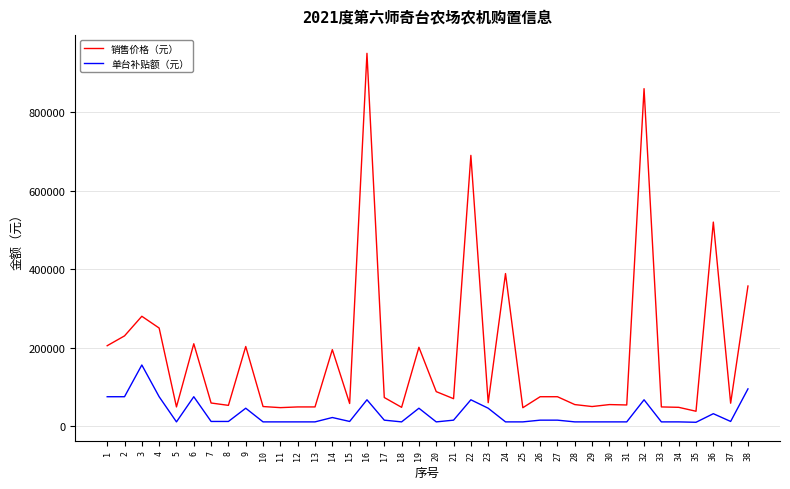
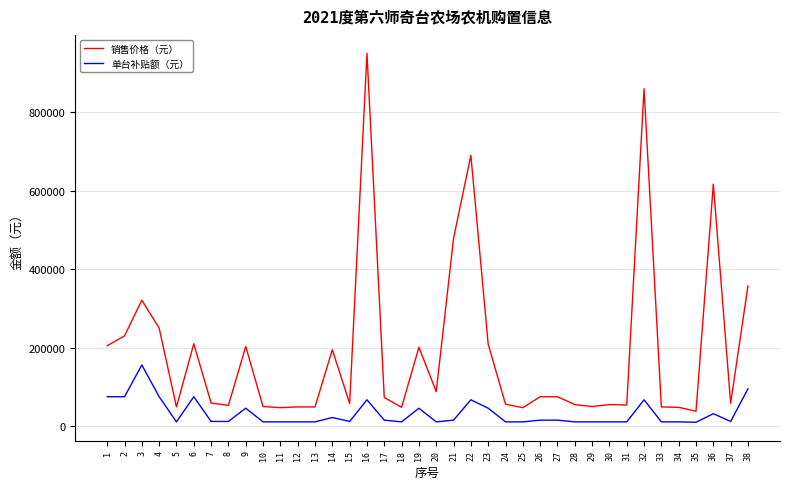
  {
    "销售价格（元）": {
      "1": 210000,
      "2": 230000,
-     "3": 280000,
+     "3": 320000,
      "4": 250000,
      "5": 50000,
      "6": 210000,
      "7": 60000,
      "8": 50000,
      "9": 200000,
      "10": 50000,
      "11": 50000,
      "12": 50000,
      "13": 50000,
      "14": 200000,
      "15": 60000,
      "16": 950000,
      "17": 70000,
      "18": 50000,
      "19": 200000,
      "20": 90000,
-     "21": 70000,
+     "21": 480000,
      "22": 690000,
-     "23": 60000,
-     "24": 390000,
+     "23": 210000,
+     "24": 60000,
      "25": 50000,
      "26": 80000,
      "27": 80000,
      "28": 60000,
      "29": 50000,
      "30": 60000,
      "31": 50000,
      "32": 860000,
      "33": 50000,
      "34": 50000,
      "35": 40000,
-     "36": 520000,
+     "36": 620000,
      "37": 60000,
      "38": 360000
    },
    "单台补贴额（元）": {
      "1": 80000,
      "2": 80000,
      "3": 160000,
      "4": 80000,
      "5": 10000,
      "6": 80000,
      "7": 10000,
      "8": 10000,
      "9": 50000,
      "10": 10000,
      "11": 10000,
      "12": 10000,
      "13": 10000,
      "14": 20000,
      "15": 10000,
      "16": 70000,
      "17": 20000,
      "18": 10000,
      "19": 50000,
      "20": 10000,
      "21": 20000,
      "22": 70000,
      "23": 50000,
      "24": 10000,
      "25": 10000,
      "26": 20000,
      "27": 20000,
      "28": 10000,
      "29": 10000,
      "30": 10000,
      "31": 10000,
      "32": 70000,
      "33": 10000,
      "34": 10000,
      "35": 10000,
      "36": 30000,
      "37": 10000,
      "38": 100000
    }
  }
